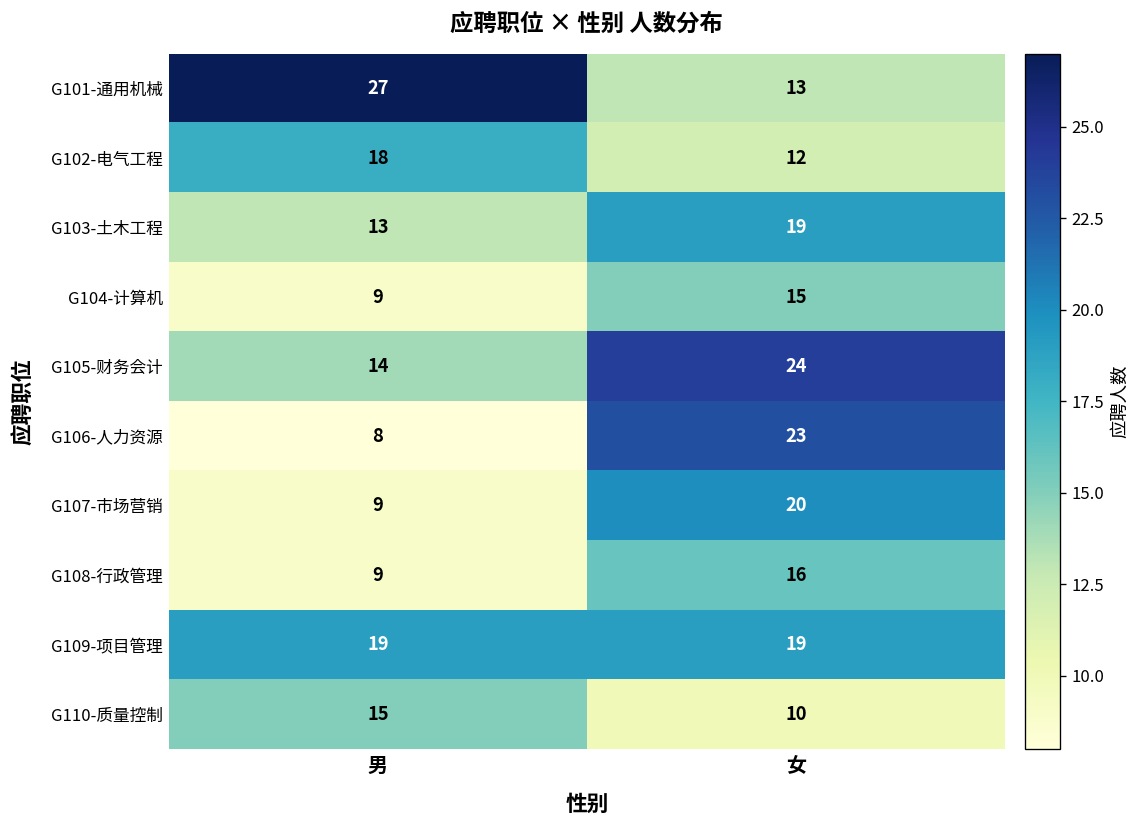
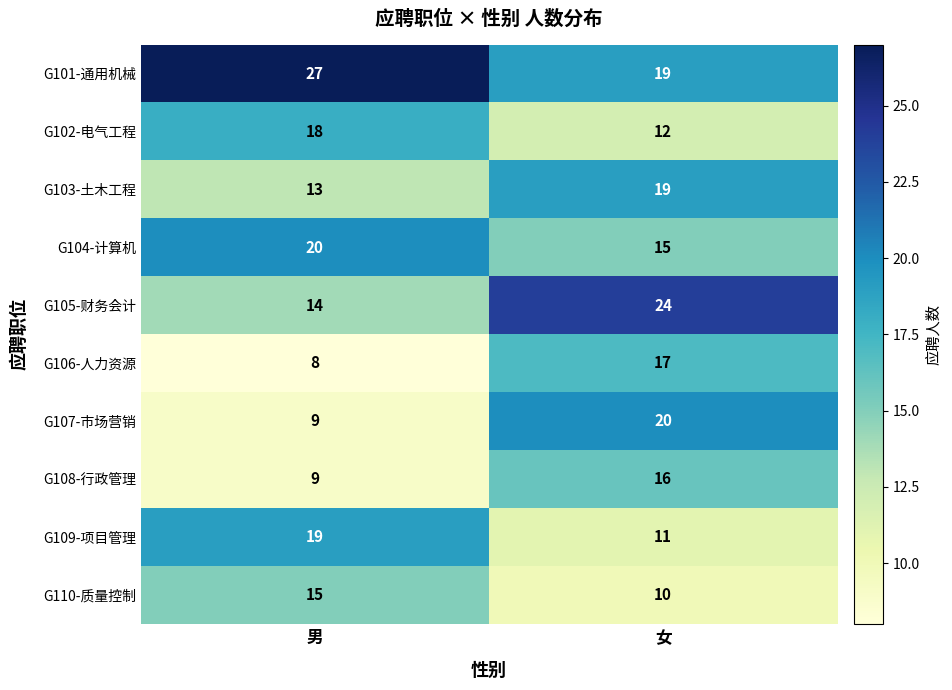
  {
    "G101-通用机械": {
      "男": 27,
-     "女": 13
+     "女": 19
    },
    "G102-电气工程": {
      "男": 18,
      "女": 12
    },
    "G103-土木工程": {
      "男": 13,
      "女": 19
    },
    "G104-计算机": {
-     "男": 9,
+     "男": 20,
      "女": 15
    },
    "G105-财务会计": {
      "男": 14,
      "女": 24
    },
    "G106-人力资源": {
      "男": 8,
-     "女": 23
+     "女": 17
    },
    "G107-市场营销": {
      "男": 9,
      "女": 20
    },
    "G108-行政管理": {
      "男": 9,
      "女": 16
    },
    "G109-项目管理": {
      "男": 19,
-     "女": 19
+     "女": 11
    },
    "G110-质量控制": {
      "男": 15,
      "女": 10
    }
  }
